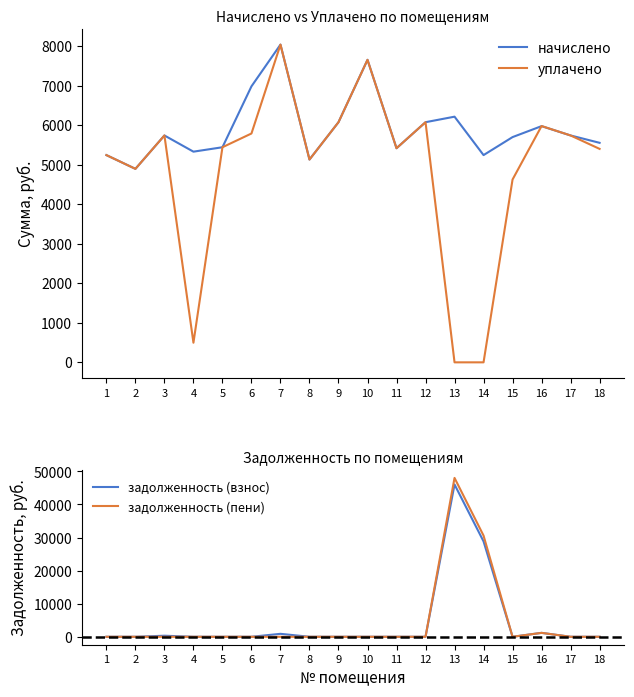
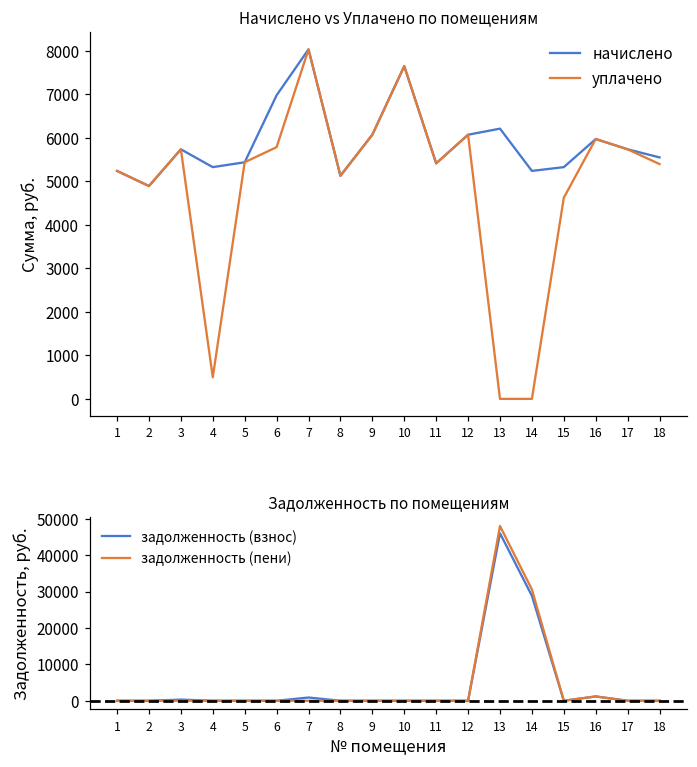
  {
    "Начислено vs Уплачено по помещениям": {
      "начислено": {
        "4": 5300,
        "6": 7000,
        "13": 6200,
        "14": 5200,
-       "15": 5700,
+       "15": 5300,
        "18": 5600
      },
      "уплачено": {
        "4": 500,
        "6": 5800,
        "13": 0,
        "14": 0,
        "15": 4600,
        "18": 5400
      }
    },
    "Задолженность по помещениям": {
      "задолженность (взнос)": {
        "7": 1000,
        "13": 46000,
        "14": 29000
      },
      "задолженность (пени)": {
        "7": 0,
        "13": 48000,
        "14": 31000
      }
    }
  }
